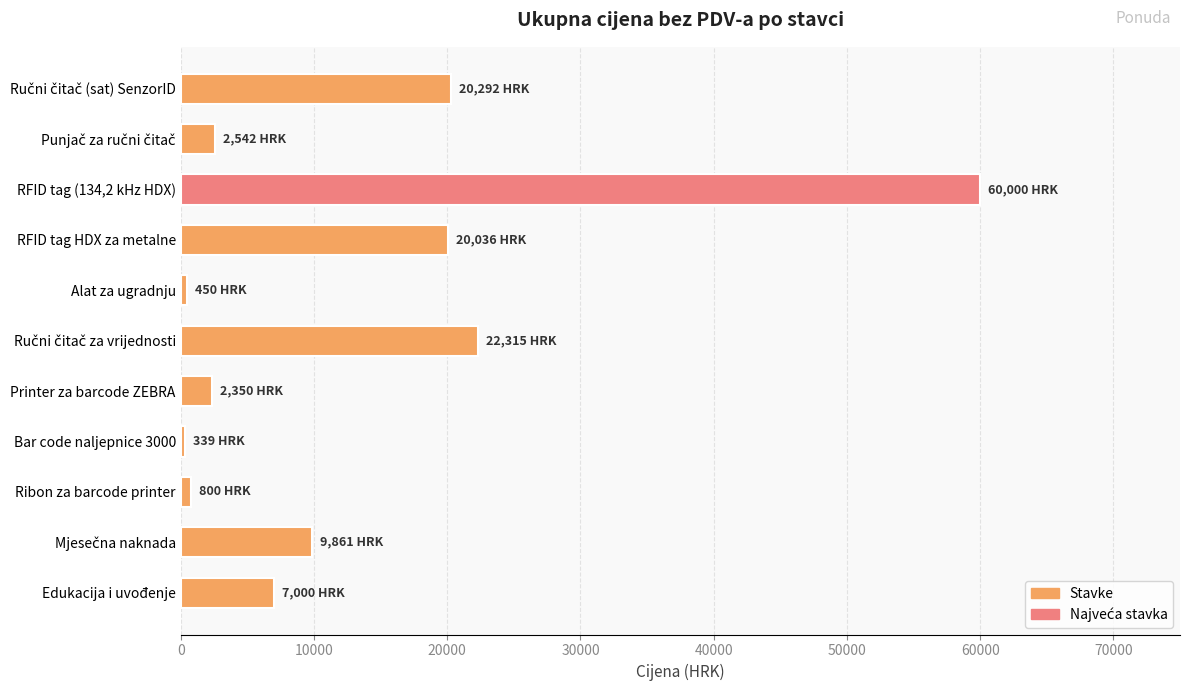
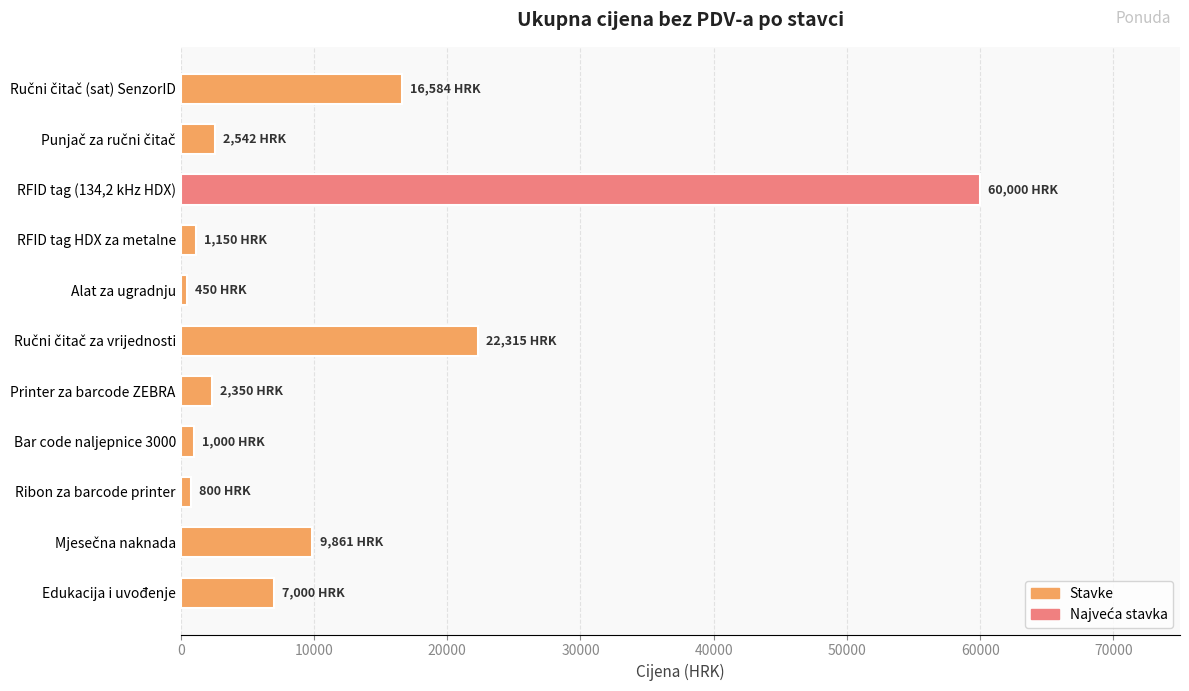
  {
-   "Ručni čitač (sat) SenzorID": "20,292",
+   "Ručni čitač (sat) SenzorID": "16,584",
    "Punjač za ručni čitač": "2,542",
    "RFID tag (134,2 kHz HDX)": "60,000",
-   "RFID tag HDX za metalne": "20,036",
+   "RFID tag HDX za metalne": "1,150",
    "Alat za ugradnju": "450",
    "Ručni čitač za vrijednosti": "22,315",
    "Printer za barcode ZEBRA": "2,350",
-   "Bar code naljepnice 3000": "339",
+   "Bar code naljepnice 3000": "1,000",
    "Ribon za barcode printer": "800",
    "Mjesečna naknada": "9,861",
    "Edukacija i uvođenje": "7,000"
  }
